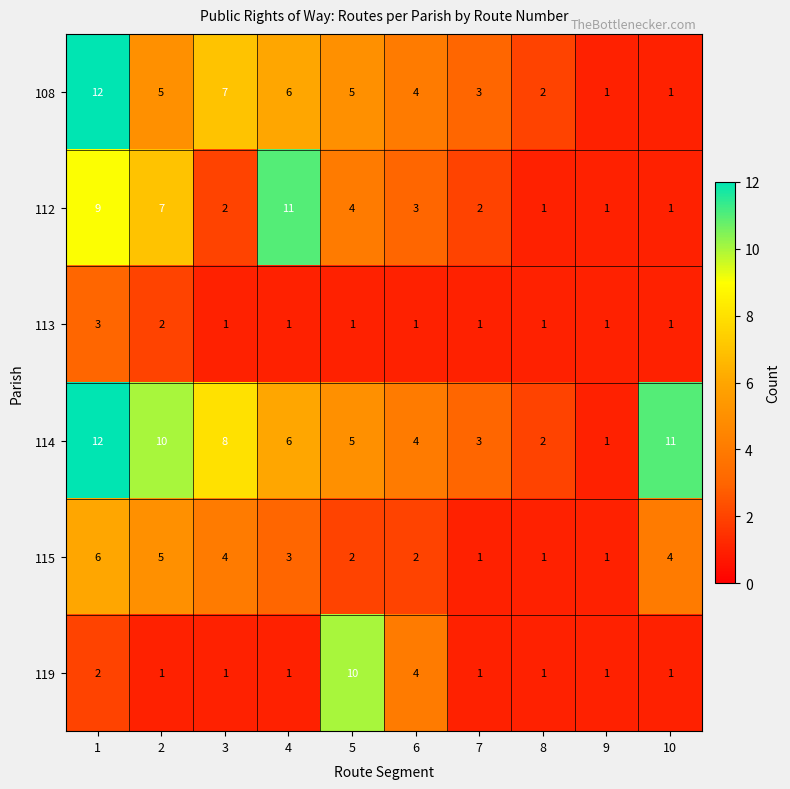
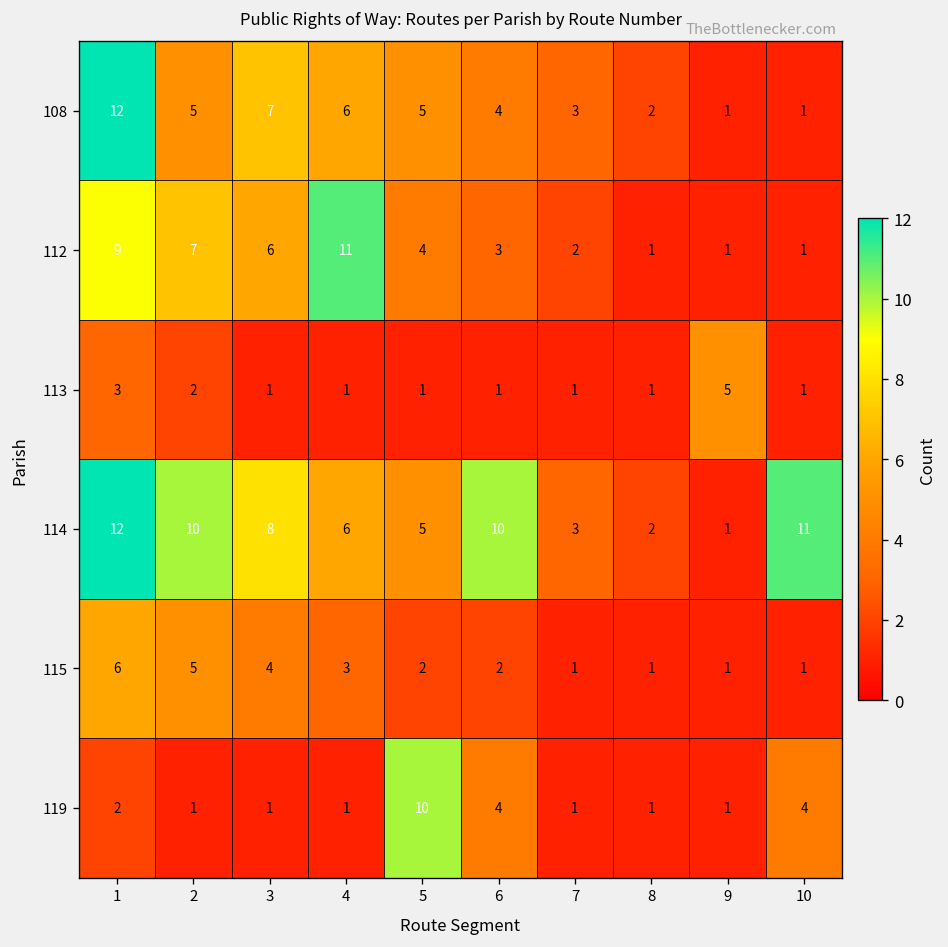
  {
    "108": {
      "1": 12,
      "2": 5,
      "3": 7,
      "4": 6,
      "5": 5,
      "6": 4,
      "7": 3,
      "8": 2,
      "9": 1,
      "10": 1
    },
    "112": {
      "1": 9,
      "2": 7,
-     "3": 2,
+     "3": 6,
      "4": 11,
      "5": 4,
      "6": 3,
      "7": 2,
      "8": 1,
      "9": 1,
      "10": 1
    },
    "113": {
      "1": 3,
      "2": 2,
      "3": 1,
      "4": 1,
      "5": 1,
      "6": 1,
      "7": 1,
      "8": 1,
-     "9": 1,
+     "9": 5,
      "10": 1
    },
    "114": {
      "1": 12,
      "2": 10,
      "3": 8,
      "4": 6,
      "5": 5,
-     "6": 4,
+     "6": 10,
      "7": 3,
      "8": 2,
      "9": 1,
      "10": 11
    },
    "115": {
      "1": 6,
      "2": 5,
      "3": 4,
      "4": 3,
      "5": 2,
      "6": 2,
      "7": 1,
      "8": 1,
      "9": 1,
-     "10": 4
+     "10": 1
    },
    "119": {
      "1": 2,
      "2": 1,
      "3": 1,
      "4": 1,
      "5": 10,
      "6": 4,
      "7": 1,
      "8": 1,
      "9": 1,
-     "10": 1
+     "10": 4
    }
  }
